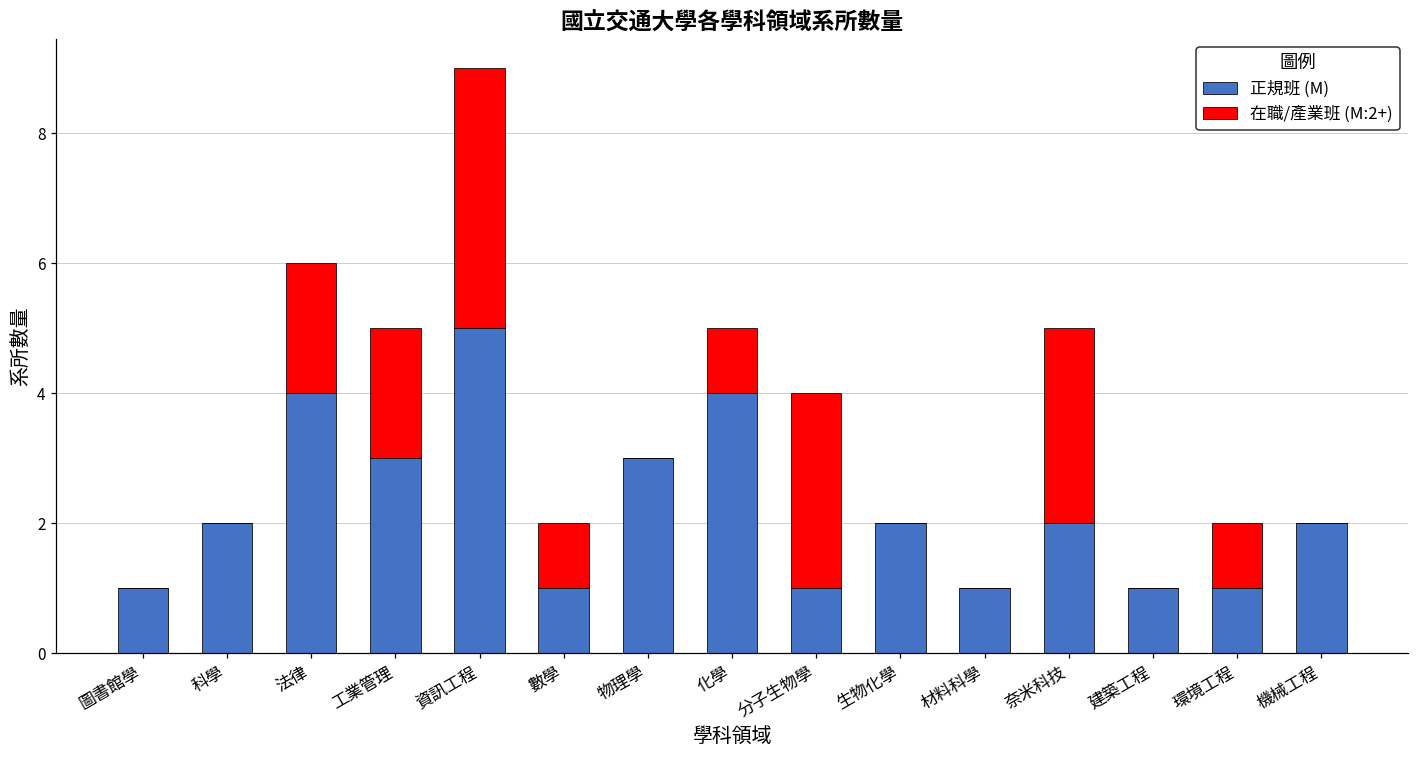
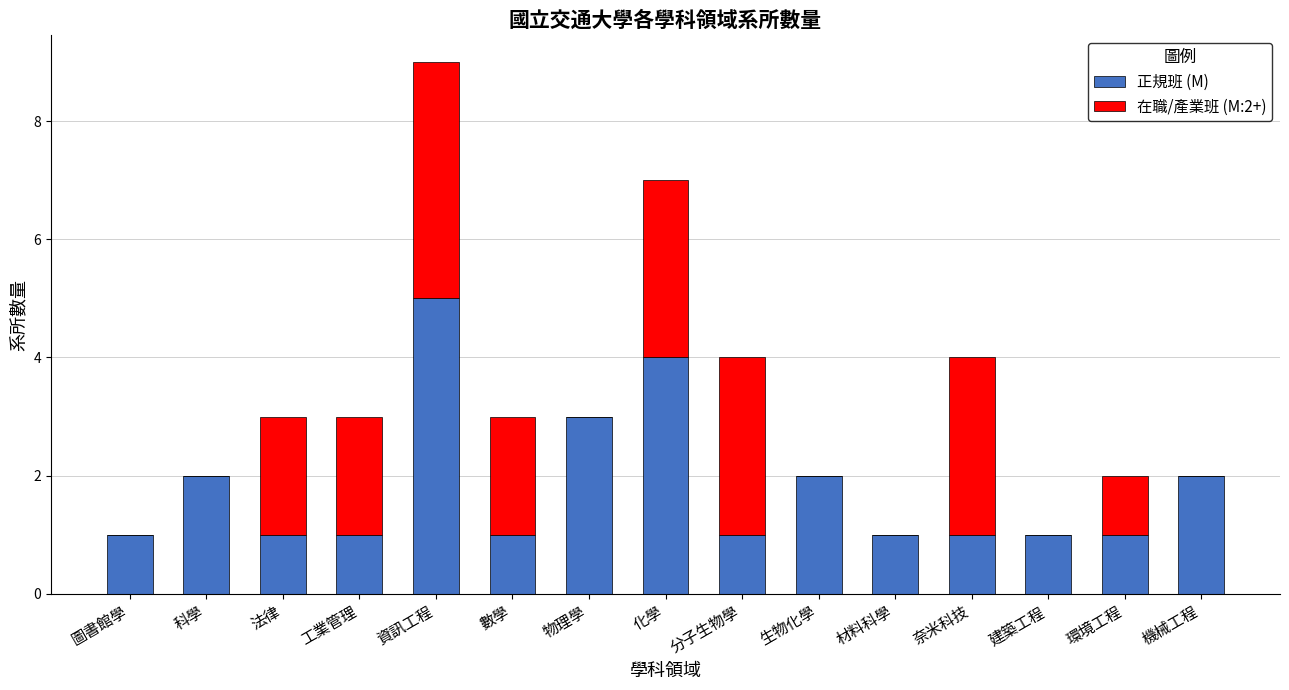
  {
    "正規班 (M)": {
      "圖書館學": 1,
      "科學": 2,
-     "法律": 4,
-     "工業管理": 3,
+     "法律": 1,
+     "工業管理": 1,
      "資訊工程": 5,
      "數學": 1,
      "物理學": 3,
      "化學": 4,
      "分子生物學": 1,
      "生物化學": 2,
      "材料科學": 1,
-     "奈米科技": 2,
+     "奈米科技": 1,
      "建築工程": 1,
      "環境工程": 1,
      "機械工程": 2
    },
    "在職/產業班 (M:2+)": {
      "圖書館學": 0,
      "科學": 0,
      "法律": 2,
      "工業管理": 2,
      "資訊工程": 4,
-     "數學": 1,
+     "數學": 2,
      "物理學": 0,
-     "化學": 1,
+     "化學": 3,
      "分子生物學": 3,
      "生物化學": 0,
      "材料科學": 0,
      "奈米科技": 3,
      "建築工程": 0,
      "環境工程": 1,
      "機械工程": 0
    }
  }
